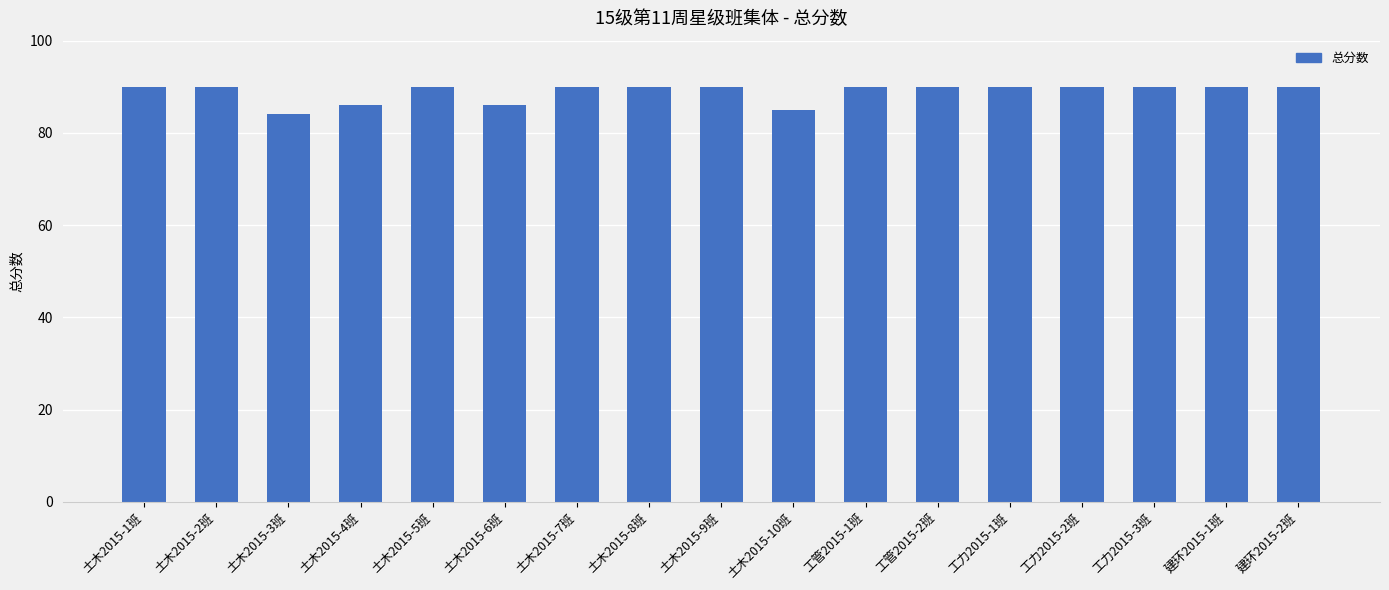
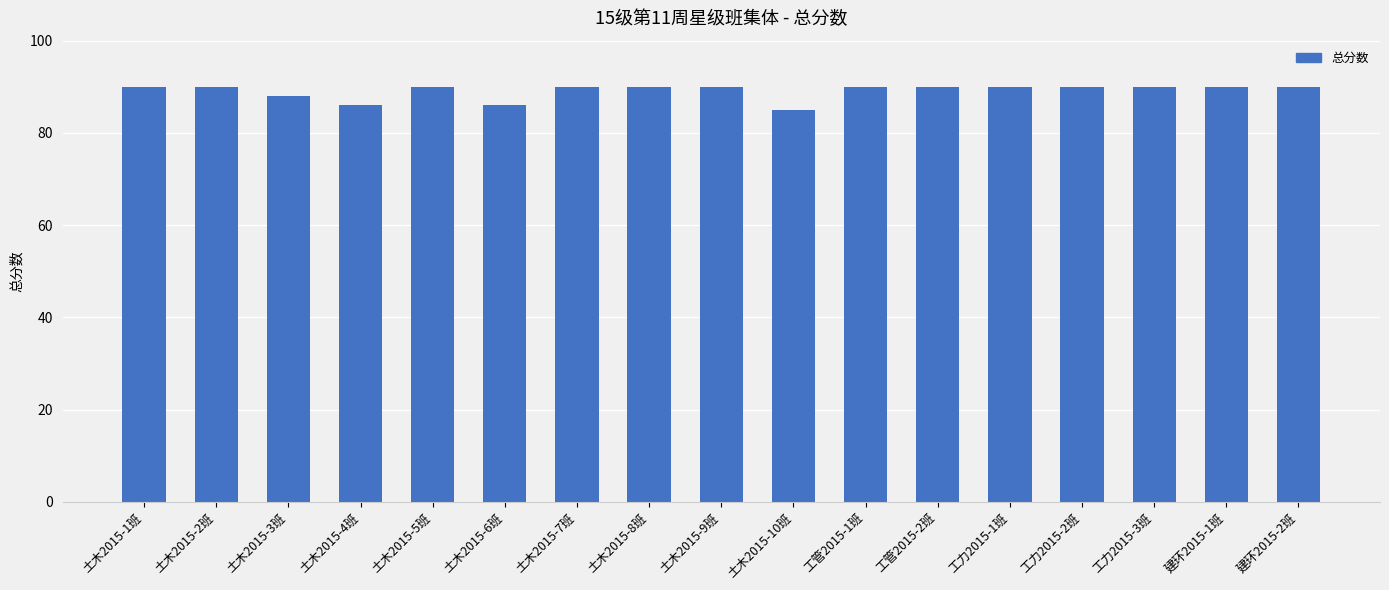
  {
    "土木2015-1班": 90,
    "土木2015-2班": 90,
-   "土木2015-3班": 84,
+   "土木2015-3班": 88,
    "土木2015-4班": 86,
    "土木2015-5班": 90,
    "土木2015-6班": 86,
    "土木2015-7班": 90,
    "土木2015-8班": 90,
    "土木2015-9班": 90,
    "土木2015-10班": 85,
    "工管2015-1班": 90,
    "工管2015-2班": 90,
    "工力2015-1班": 90,
    "工力2015-2班": 90,
    "工力2015-3班": 90,
    "建环2015-1班": 90,
    "建环2015-2班": 90
  }
